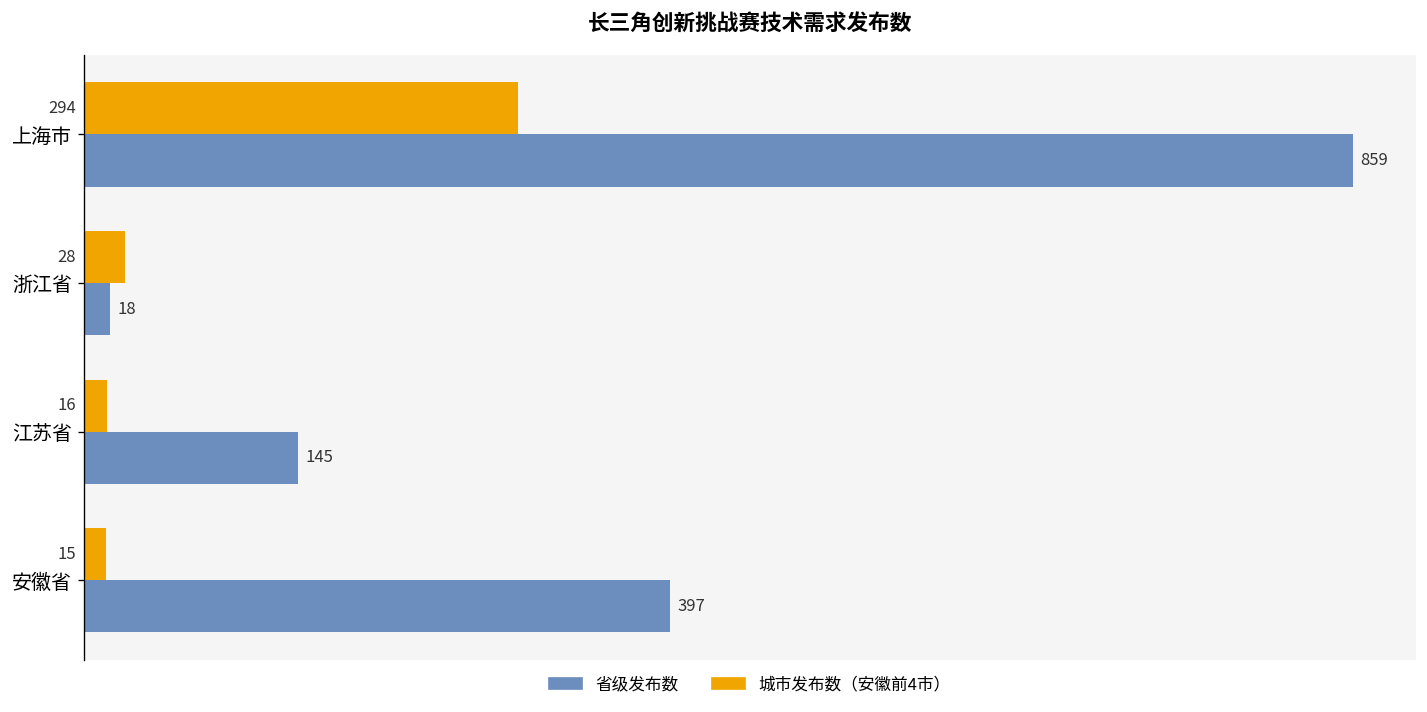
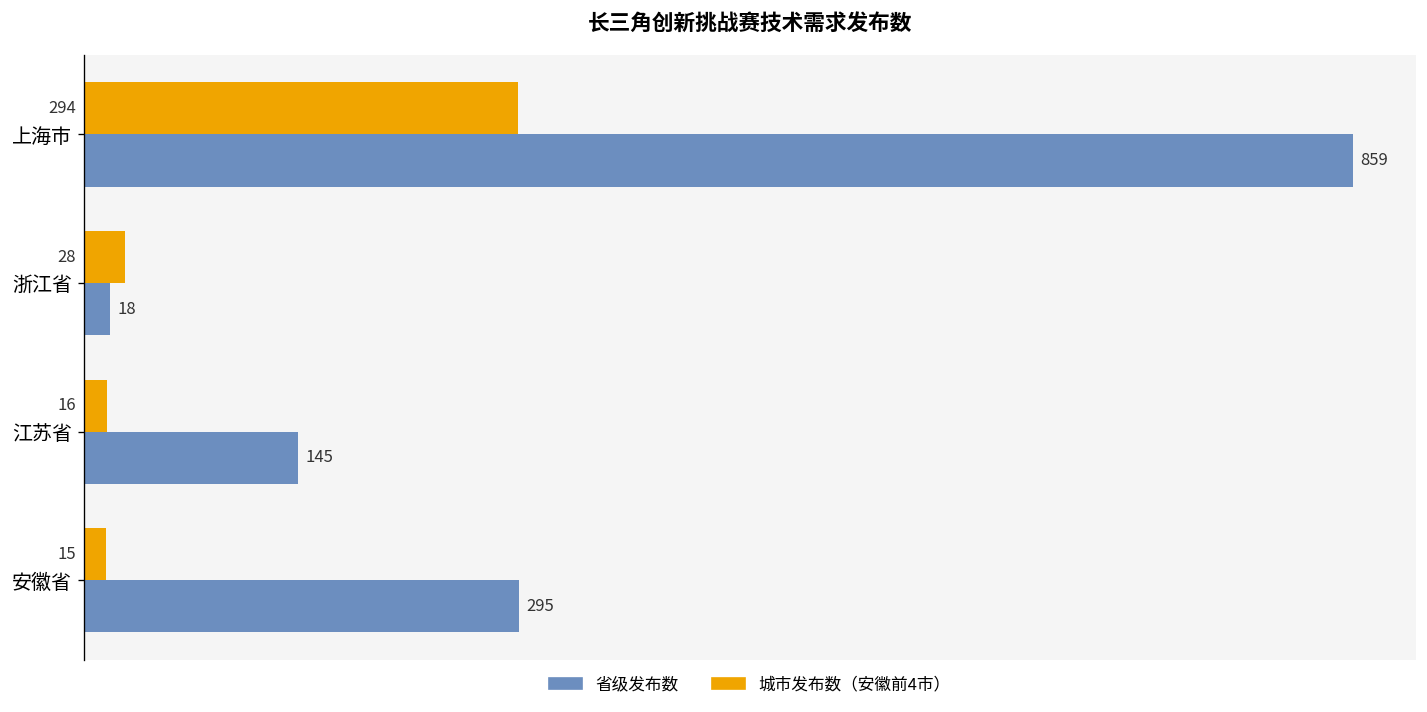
  {
    "省级发布数": {
      "上海市": 859,
      "浙江省": 18,
      "江苏省": 145,
-     "安徽省": 397
+     "安徽省": 295
    },
    "城市发布数（安徽前4市）": {
      "安徽省": 15
    }
  }
